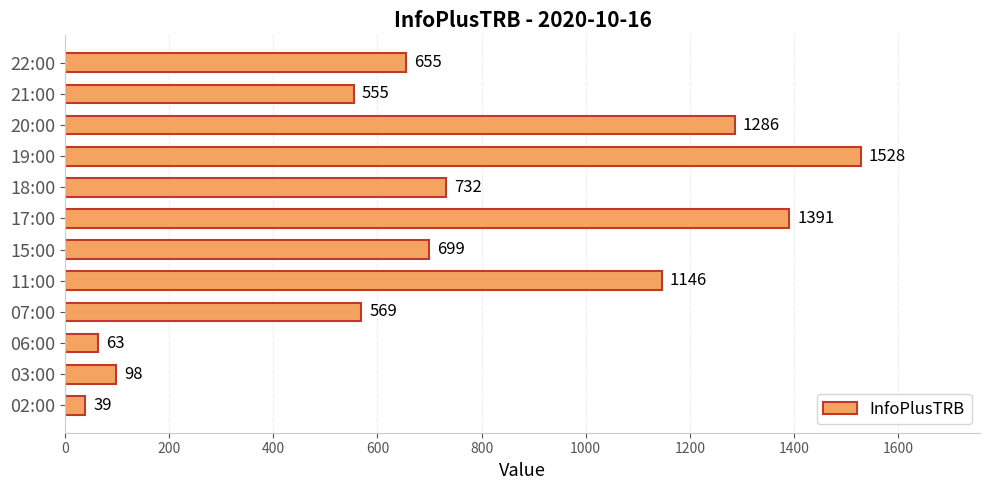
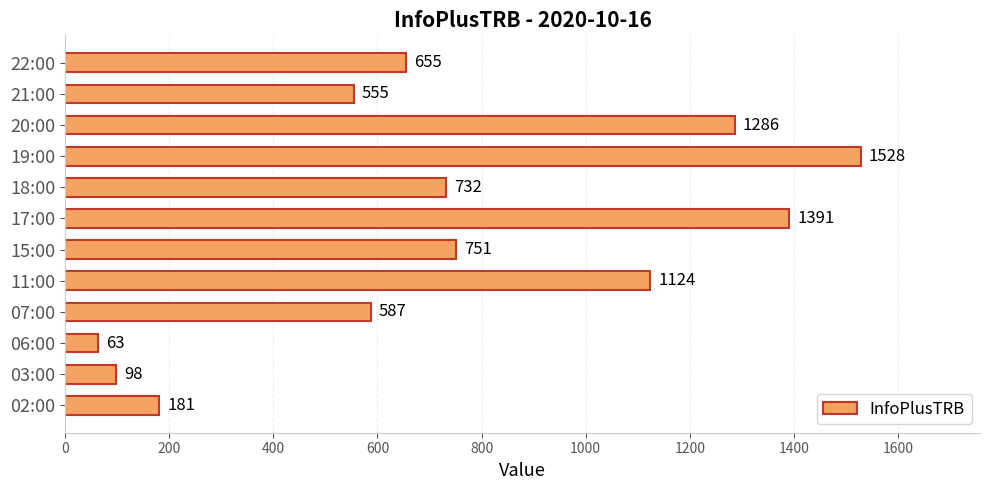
  {
    "22:00": 655,
    "21:00": 555,
    "20:00": 1286,
    "19:00": 1528,
    "18:00": 732,
    "17:00": 1391,
-   "15:00": 699,
-   "11:00": 1146,
-   "07:00": 569,
+   "15:00": 751,
+   "11:00": 1124,
+   "07:00": 587,
    "06:00": 63,
    "03:00": 98,
-   "02:00": 39
+   "02:00": 181
  }
